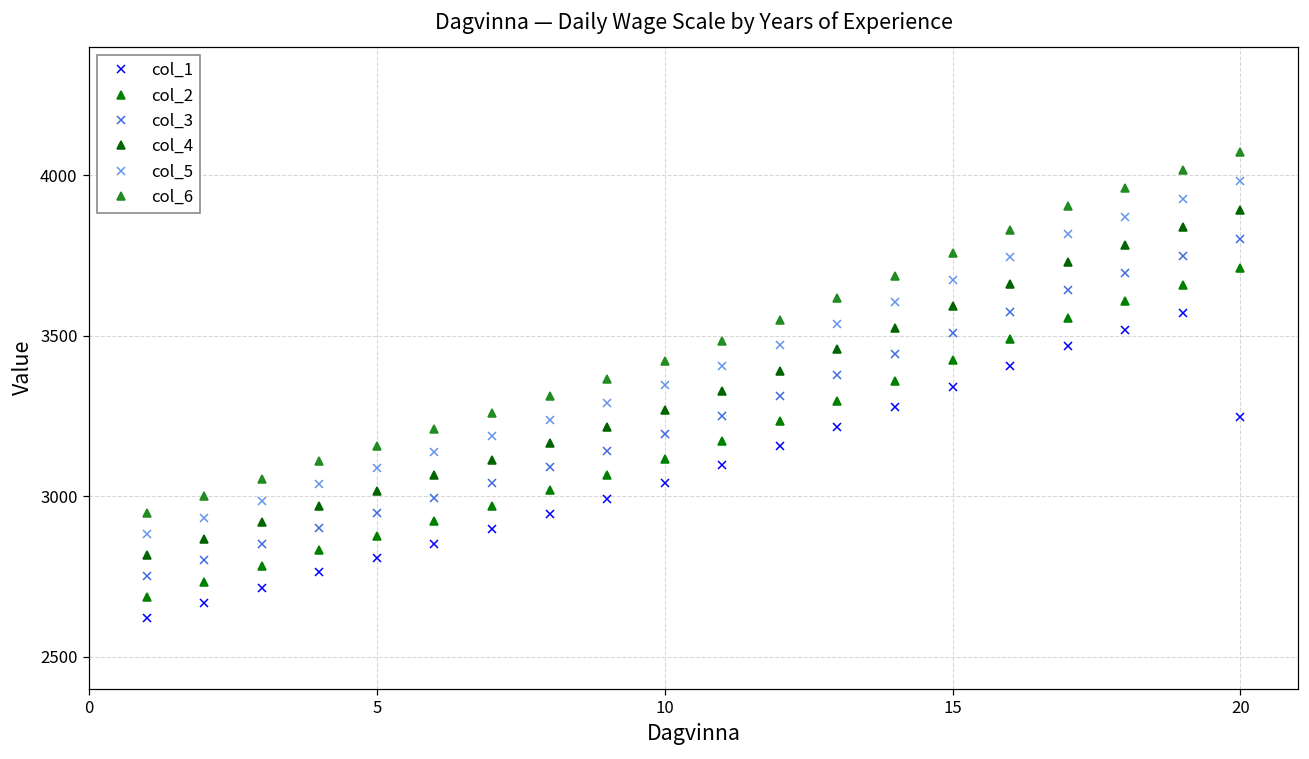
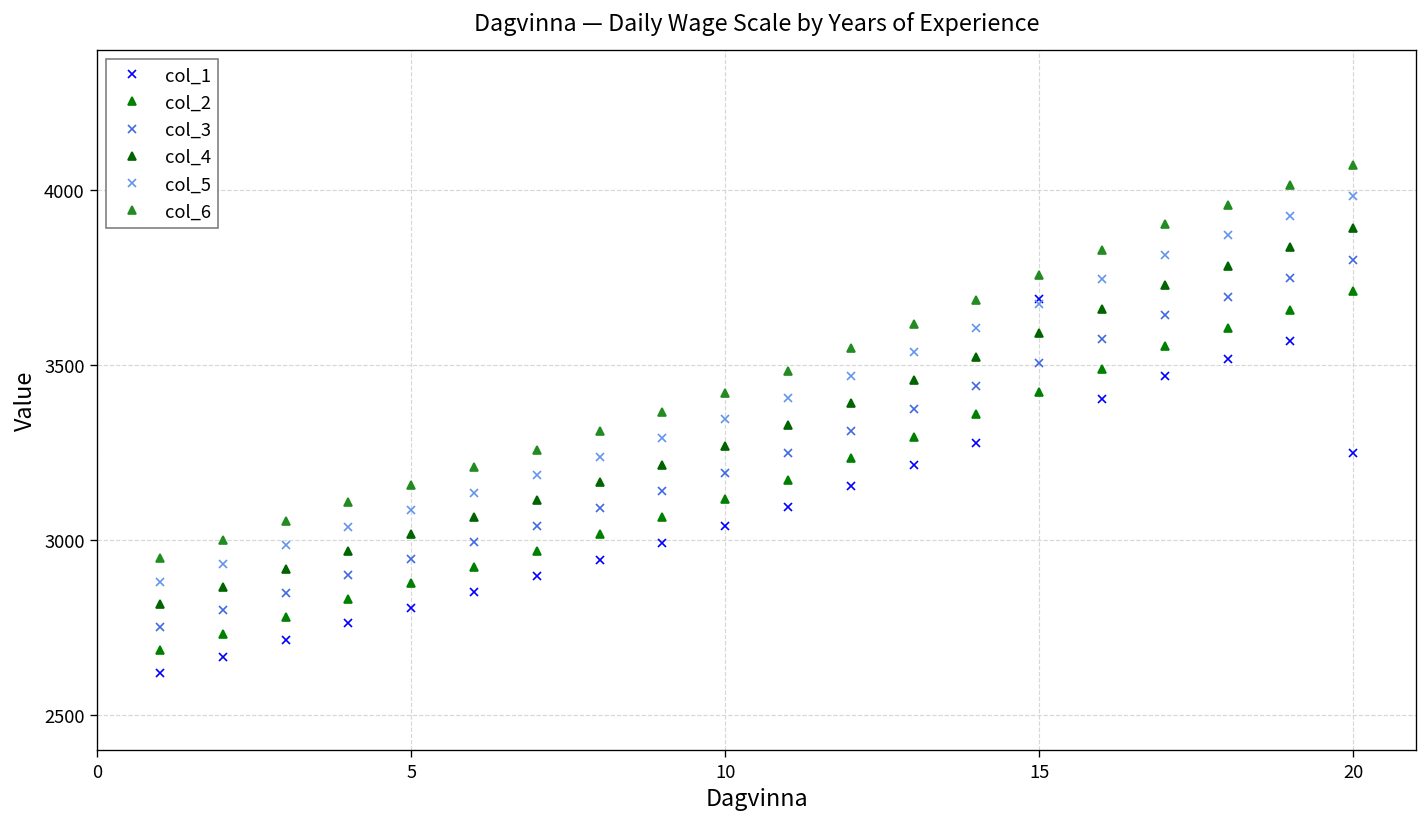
  {
    "col_1": {
      "5": 2810,
      "10": 3040,
-     "15": 3340,
+     "15": 3690,
      "20": 3250
    }
  }
